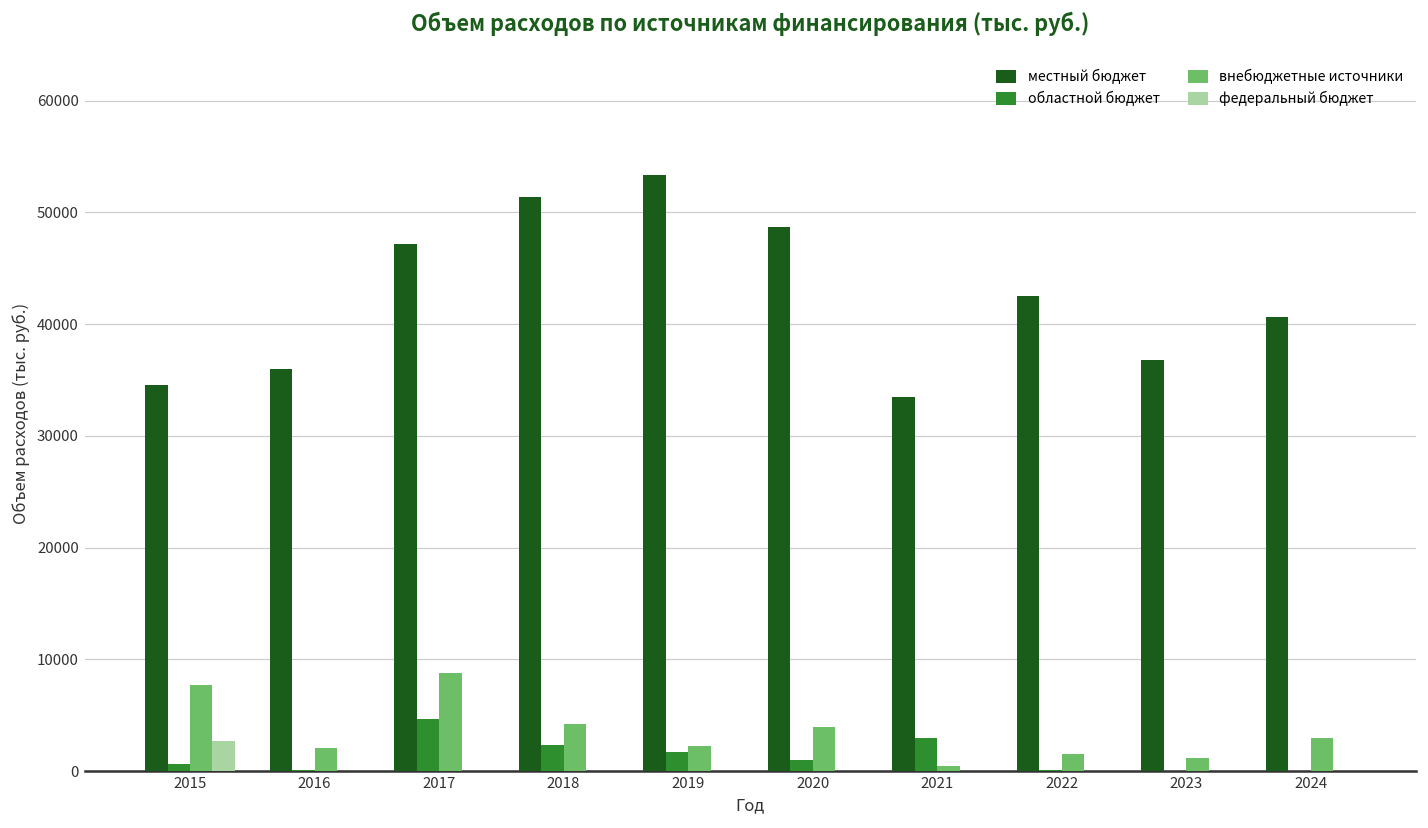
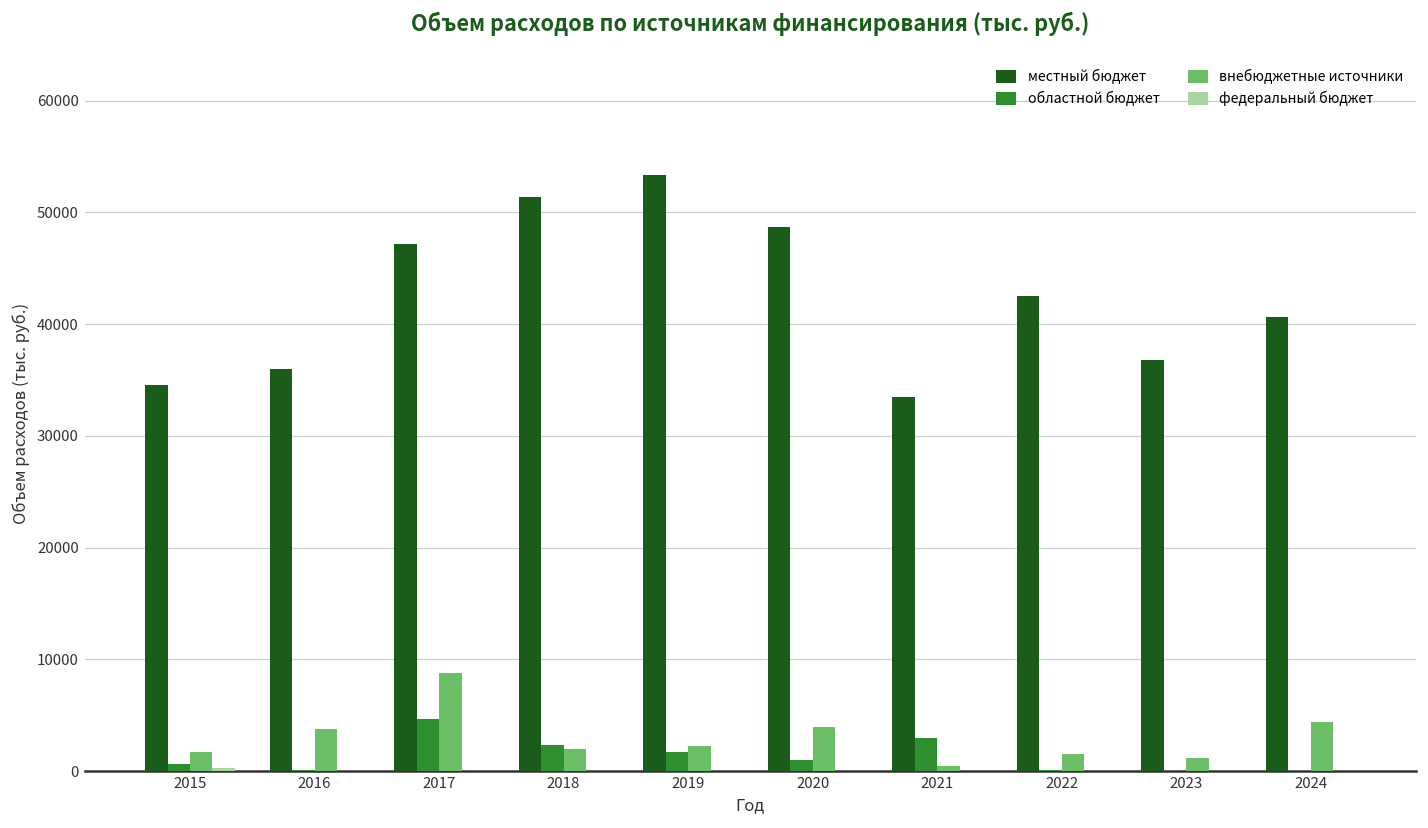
  {
    "внебюджетные источники": {
-     "2015": 8000,
-     "2016": 2000,
+     "2015": 2000,
+     "2016": 4000,
      "2017": 9000,
-     "2018": 4000,
+     "2018": 2000,
      "2019": 2000,
      "2020": 4000,
      "2021": 0,
      "2022": 2000,
      "2023": 1000,
-     "2024": 3000
+     "2024": 4000
    },
    "федеральный бюджет": {
-     "2015": 3000,
+     "2015": 0,
      "2016": 0,
      "2017": 0,
      "2018": 0,
      "2019": 0,
      "2020": 0,
      "2021": 0,
      "2022": 0,
      "2023": 0,
      "2024": 0
    }
  }
